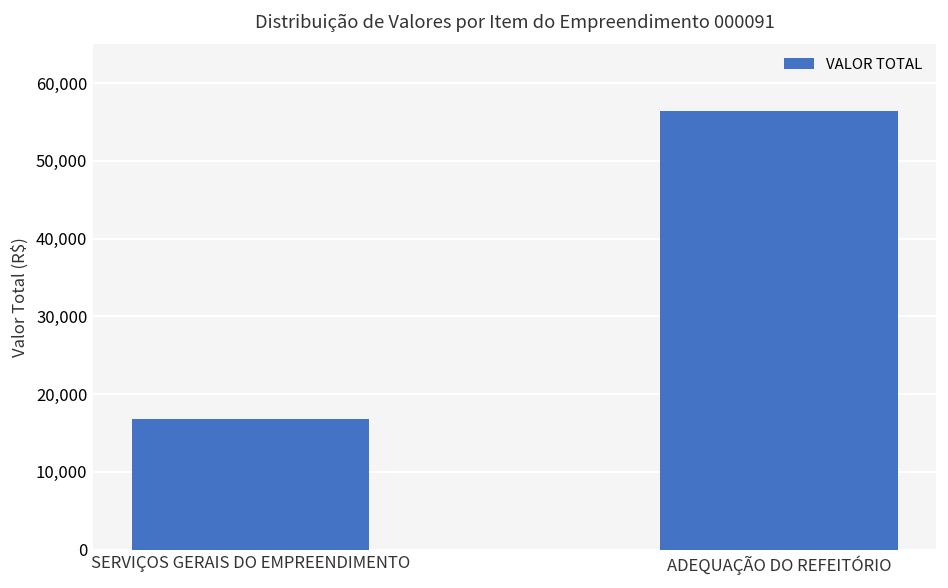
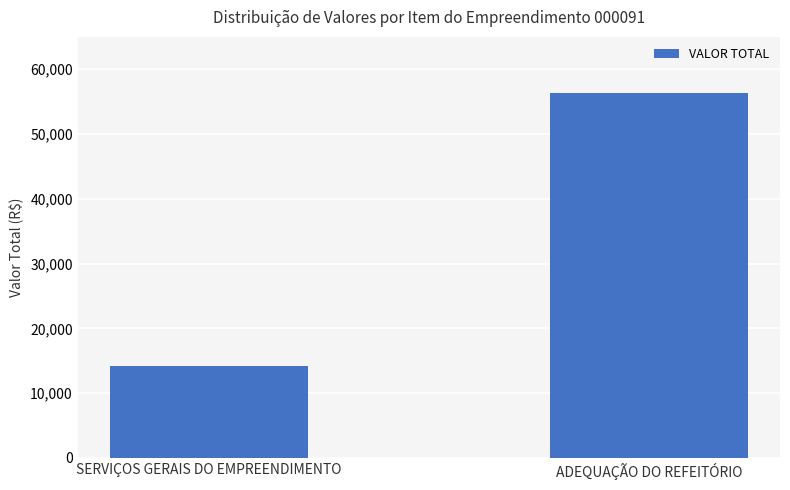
  {
-   "SERVIÇOS GERAIS DO EMPREENDIMENTO": "17,000",
+   "SERVIÇOS GERAIS DO EMPREENDIMENTO": "14,000",
    "ADEQUAÇÃO DO REFEITÓRIO": "56,000"
  }
